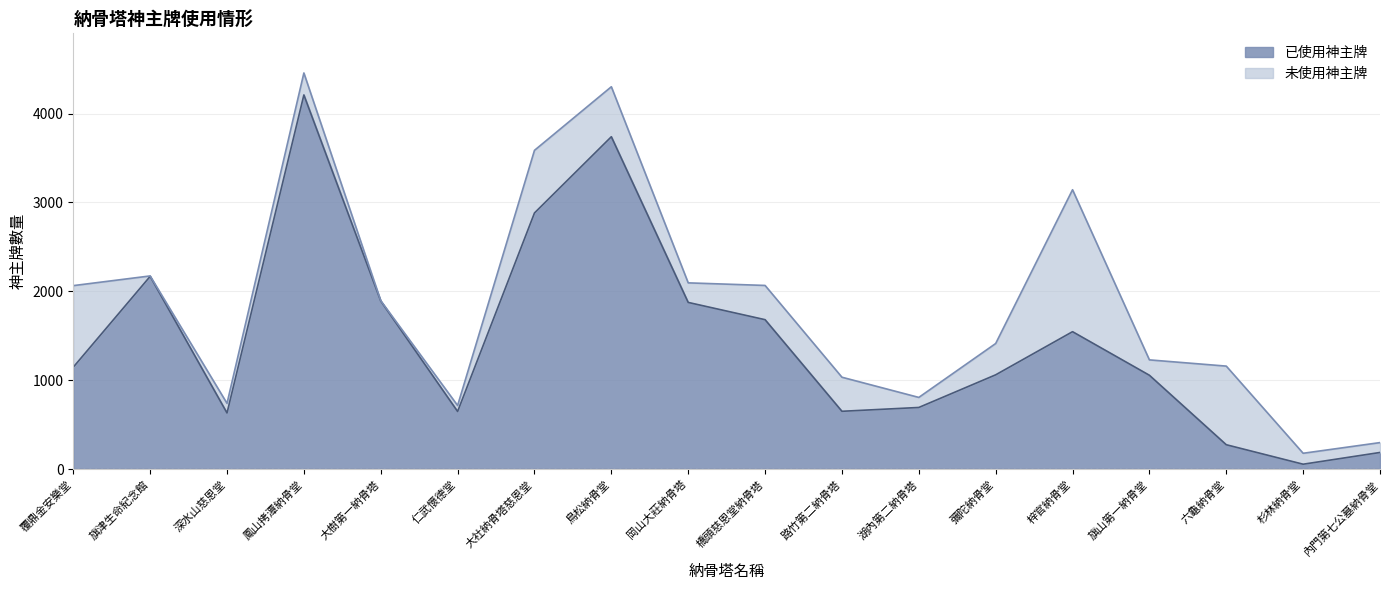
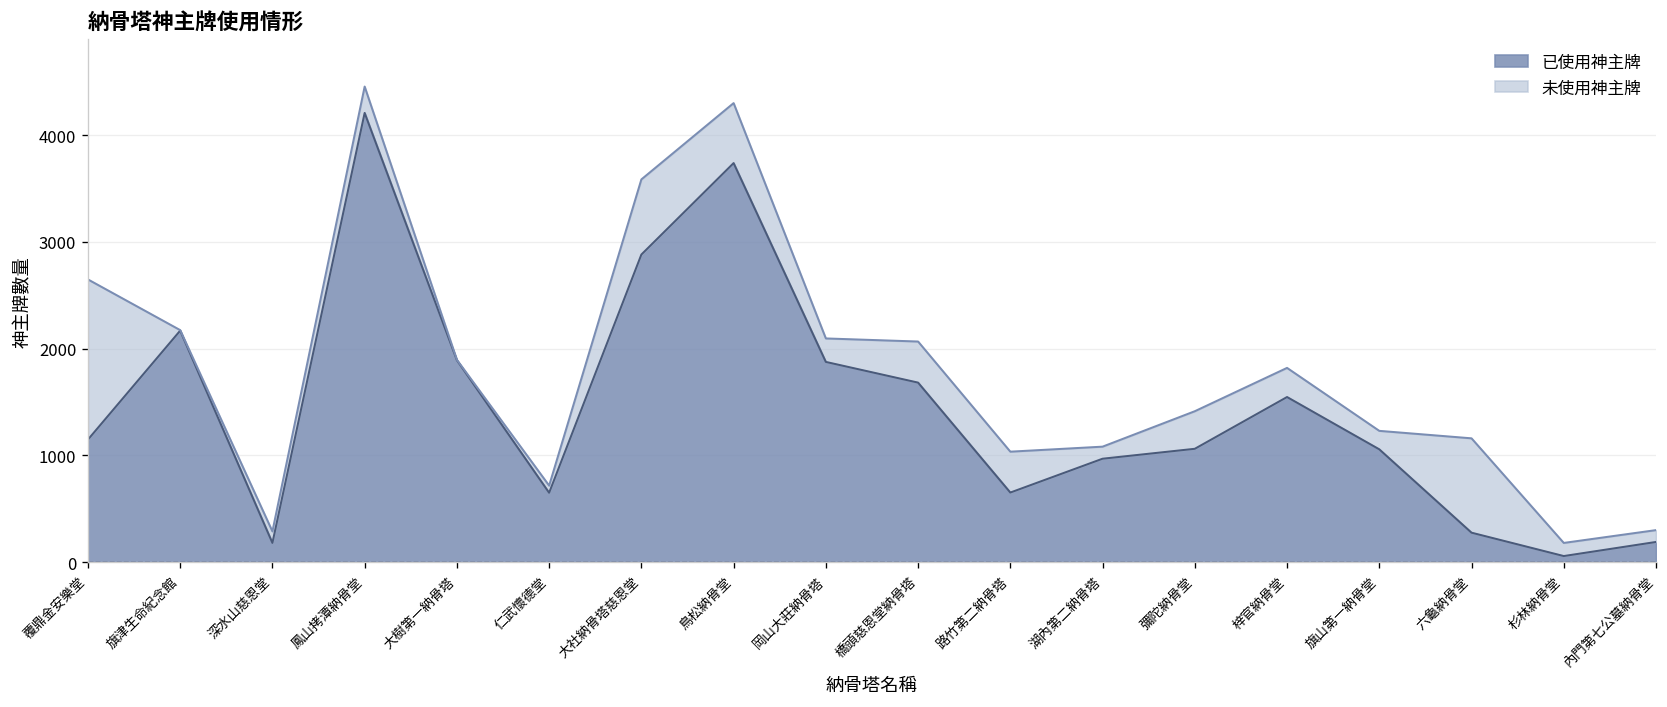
  {
    "已使用神主牌": {
      "覆鼎金安樂堂": 1100,
-     "深水山慈恩堂": 600,
+     "深水山慈恩堂": 200,
      "鳳山拷潭納骨堂": 4200,
      "仁武懷德堂": 700,
      "大社納骨塔慈恩堂": 2900,
      "鳥松納骨堂": 3700,
      "岡山大莊納骨塔": 1900,
      "橋頭慈恩堂納骨塔": 1700,
      "路竹第二納骨塔": 700,
-     "湖內第二納骨塔": 700,
+     "湖內第二納骨塔": 1000,
      "彌陀納骨堂": 1100,
      "梓官納骨堂": 1500,
      "旗山第一納骨堂": 1100,
      "六龜納骨堂": 300,
      "杉林納骨堂": 100,
      "內門第七公墓納骨堂": 200
    },
    "未使用神主牌": {
-     "覆鼎金安樂堂": 900,
+     "覆鼎金安樂堂": 1500,
      "深水山慈恩堂": 100,
      "鳳山拷潭納骨堂": 200,
      "仁武懷德堂": 100,
      "大社納骨塔慈恩堂": 700,
      "鳥松納骨堂": 600,
      "岡山大莊納骨塔": 200,
      "橋頭慈恩堂納骨塔": 400,
      "路竹第二納骨塔": 400,
      "湖內第二納骨塔": 100,
      "彌陀納骨堂": 400,
-     "梓官納骨堂": 1600,
+     "梓官納骨堂": 300,
      "旗山第一納骨堂": 200,
      "六龜納骨堂": 900,
      "杉林納骨堂": 100,
      "內門第七公墓納骨堂": 100
    }
  }
